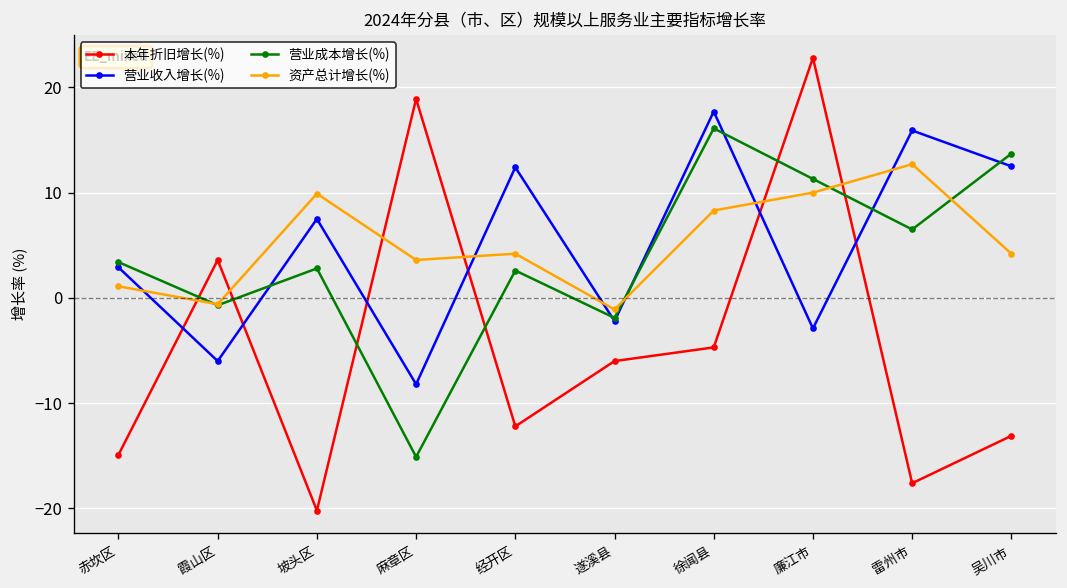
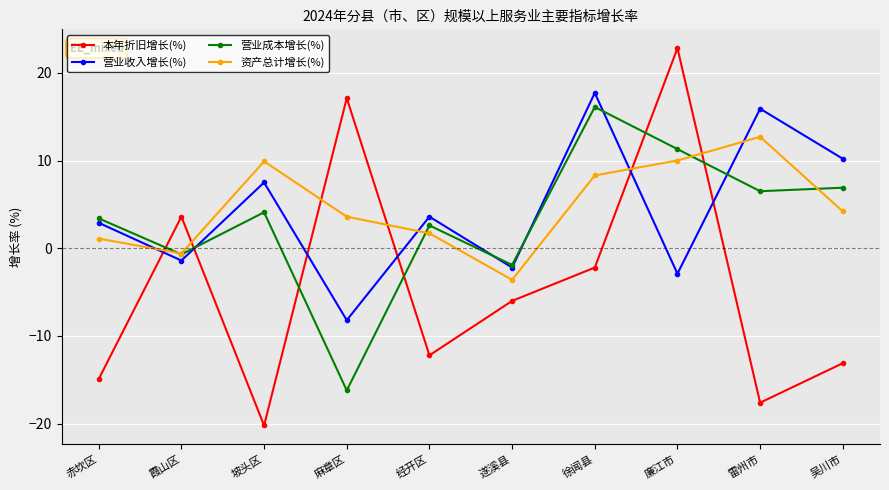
  {
    "本年折旧增长(%)": {
      "赤坎区": -15,
      "霞山区": 4,
      "坡头区": -20,
-     "麻章区": 19,
+     "麻章区": 17,
      "经开区": -12,
      "遂溪县": -6,
-     "徐闻县": -5,
+     "徐闻县": -2,
      "廉江市": 23,
      "雷州市": -18,
      "吴川市": -13
    },
    "营业收入增长(%)": {
      "赤坎区": 3,
-     "霞山区": -6,
+     "霞山区": -1,
      "坡头区": 8,
      "麻章区": -8,
-     "经开区": 12,
+     "经开区": 4,
      "遂溪县": -2,
      "徐闻县": 18,
      "廉江市": -3,
      "雷州市": 16,
-     "吴川市": 13
+     "吴川市": 10
    },
    "营业成本增长(%)": {
      "赤坎区": 3,
-     "坡头区": 3,
-     "麻章区": -15,
+     "坡头区": 4,
+     "麻章区": -16,
      "经开区": 3,
      "遂溪县": -2,
      "徐闻县": 16,
      "廉江市": 11,
      "雷州市": 7,
-     "吴川市": 14
+     "吴川市": 7
    },
    "资产总计增长(%)": {
      "赤坎区": 1,
      "坡头区": 10,
      "麻章区": 4,
-     "经开区": 4,
-     "遂溪县": -1,
+     "经开区": 2,
+     "遂溪县": -4,
      "徐闻县": 8,
      "廉江市": 10,
      "雷州市": 13,
      "吴川市": 4
    }
  }
